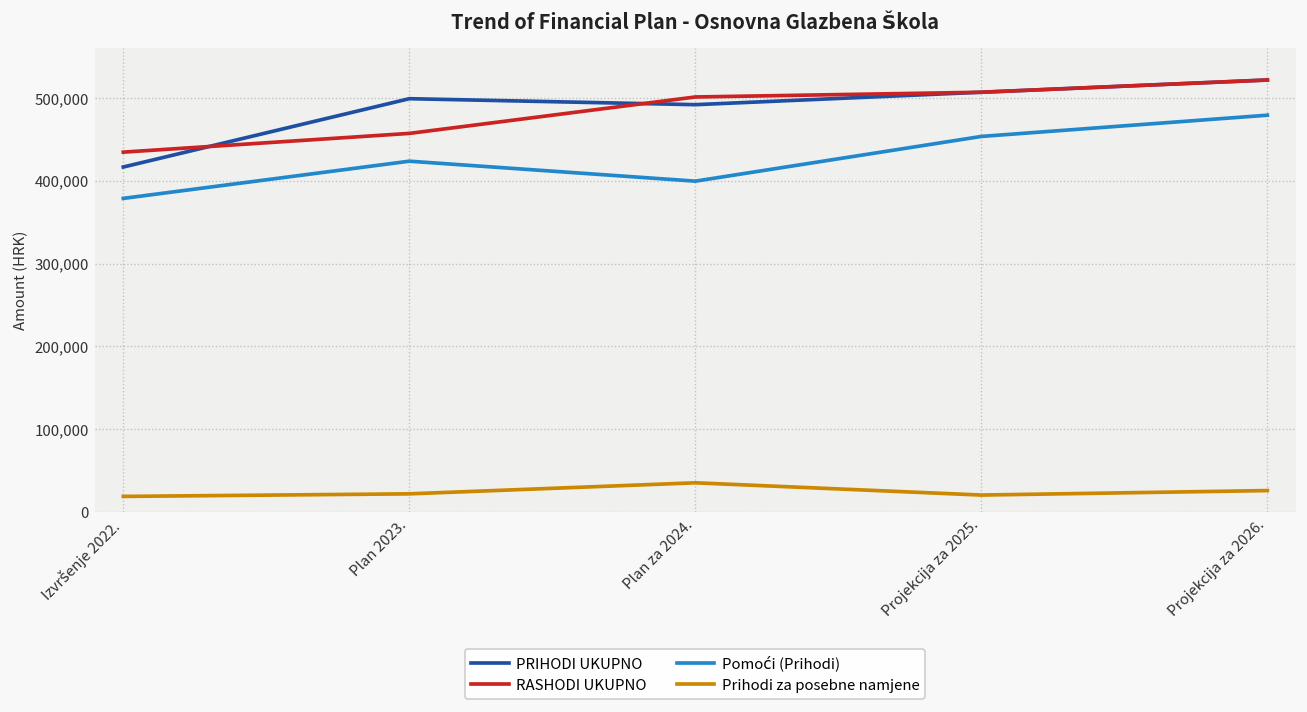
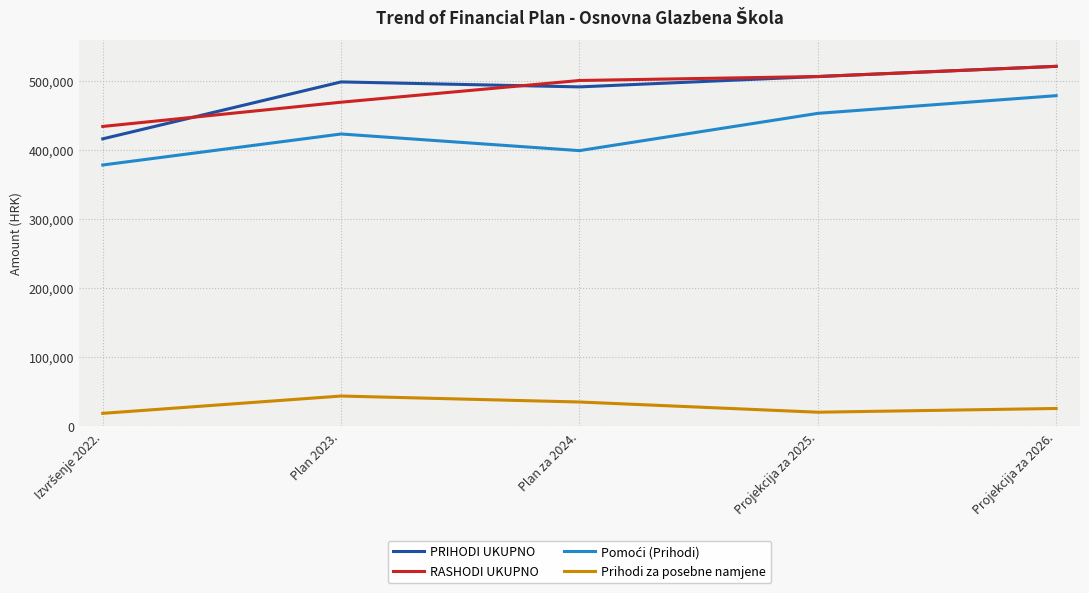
  {
    "PRIHODI UKUPNO": {
      "Izvršenje 2022.": "420,000",
      "Plan 2023.": "500,000",
      "Plan za 2024.": "490,000"
    },
    "RASHODI UKUPNO": {
      "Izvršenje 2022.": "430,000",
-     "Plan 2023.": "460,000",
+     "Plan 2023.": "470,000",
      "Plan za 2024.": "500,000"
    },
    "Pomoći (Prihodi)": {
      "Izvršenje 2022.": "380,000",
      "Plan 2023.": "420,000",
      "Plan za 2024.": "400,000",
      "Projekcija za 2025.": "450,000",
      "Projekcija za 2026.": "480,000"
    },
    "Prihodi za posebne namjene": {
      "Izvršenje 2022.": "20,000",
-     "Plan 2023.": "20,000",
+     "Plan 2023.": "40,000",
      "Plan za 2024.": "40,000",
      "Projekcija za 2025.": "20,000",
      "Projekcija za 2026.": "30,000"
    }
  }
